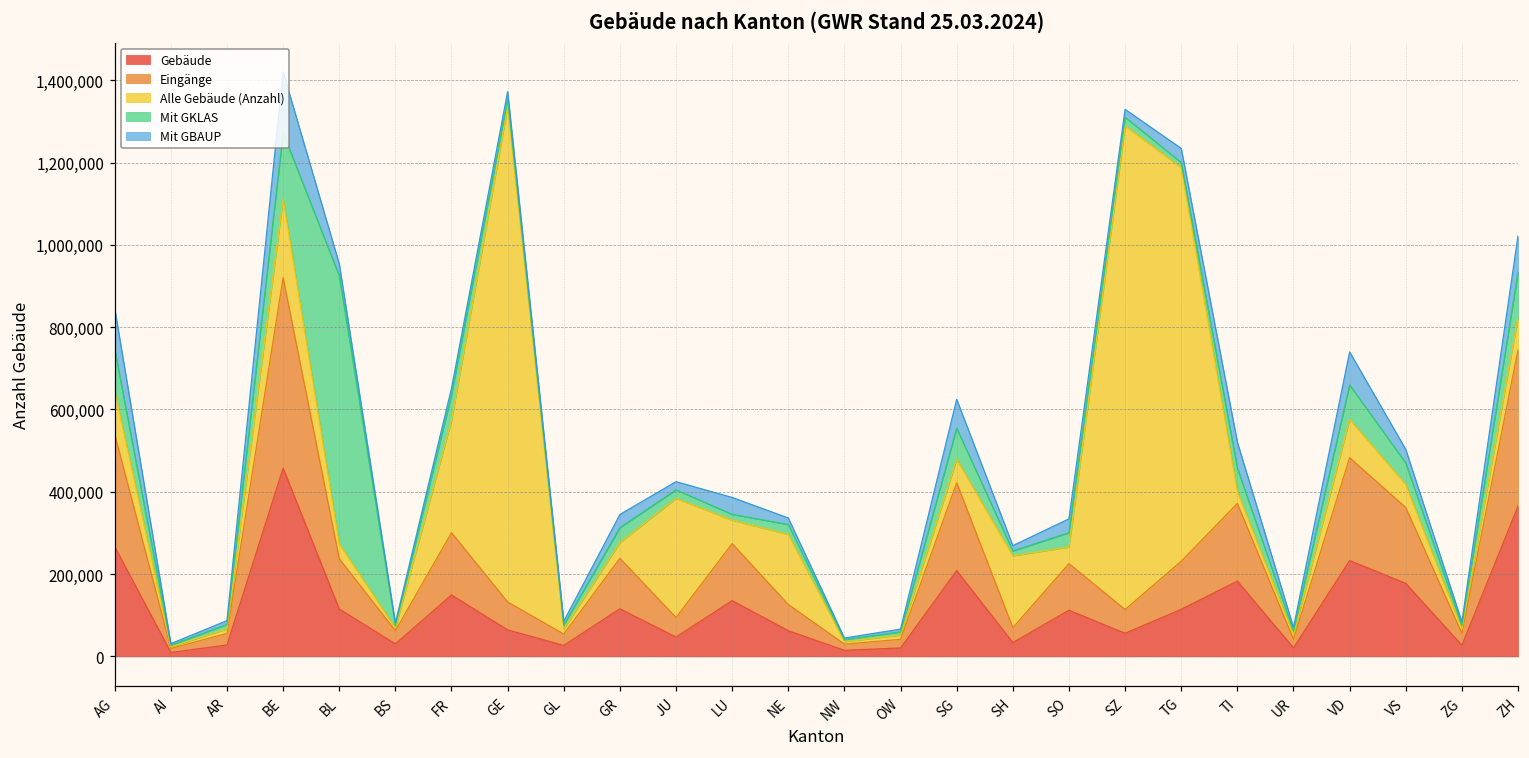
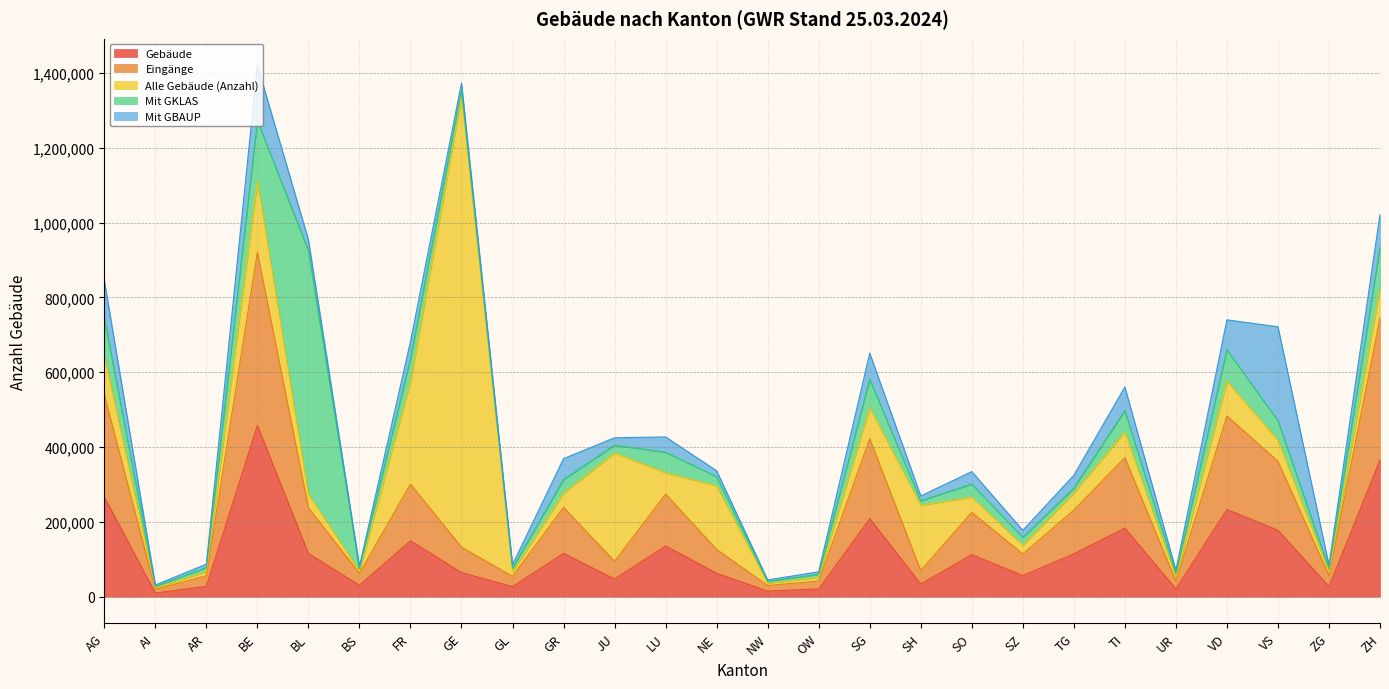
  {
    "Alle Gebäude (Anzahl)": {
      "AG": "100,000",
      "AR": "10,000",
      "BE": "190,000",
      "BL": "40,000",
      "FR": "270,000",
      "GE": "1,200,000",
      "GL": "10,000",
      "GR": "40,000",
      "JU": "290,000",
      "LU": "60,000",
      "NE": "170,000",
      "OW": "10,000",
-     "SG": "60,000",
+     "SG": "80,000",
      "SH": "170,000",
      "SO": "40,000",
-     "SZ": "1,180,000",
-     "TG": "960,000",
-     "TI": "30,000",
+     "SZ": "20,000",
+     "TG": "50,000",
+     "TI": "70,000",
      "UR": "10,000",
      "VD": "90,000",
      "VS": "60,000",
      "ZG": "10,000",
      "ZH": "80,000"
    },
    "Mit GKLAS": {
      "AG": "100,000",
      "AR": "10,000",
      "BL": "650,000",
      "FR": "60,000",
      "GE": "20,000",
      "GL": "10,000",
      "GR": "40,000",
      "JU": "20,000",
-     "LU": "10,000",
+     "LU": "50,000",
      "NE": "20,000",
      "SG": "80,000",
      "SH": "10,000",
      "SO": "30,000",
      "SZ": "20,000",
      "TG": "10,000",
      "TI": "60,000",
      "UR": "10,000",
      "VD": "80,000",
      "VS": "50,000",
      "ZG": "10,000",
      "ZH": "110,000"
    },
    "Mit GBAUP": {
      "AG": "100,000",
      "AR": "10,000",
      "BL": "30,000",
-     "FR": "20,000",
+     "FR": "50,000",
      "GE": "20,000",
      "GL": "10,000",
-     "GR": "30,000",
+     "GR": "60,000",
      "JU": "20,000",
      "LU": "40,000",
      "NE": "20,000",
      "SG": "70,000",
      "SH": "10,000",
      "SO": "30,000",
      "SZ": "20,000",
      "TG": "30,000",
      "TI": "60,000",
      "UR": "10,000",
      "VD": "80,000",
-     "VS": "30,000",
+     "VS": "250,000",
      "ZG": "10,000",
      "ZH": "90,000"
    }
  }
